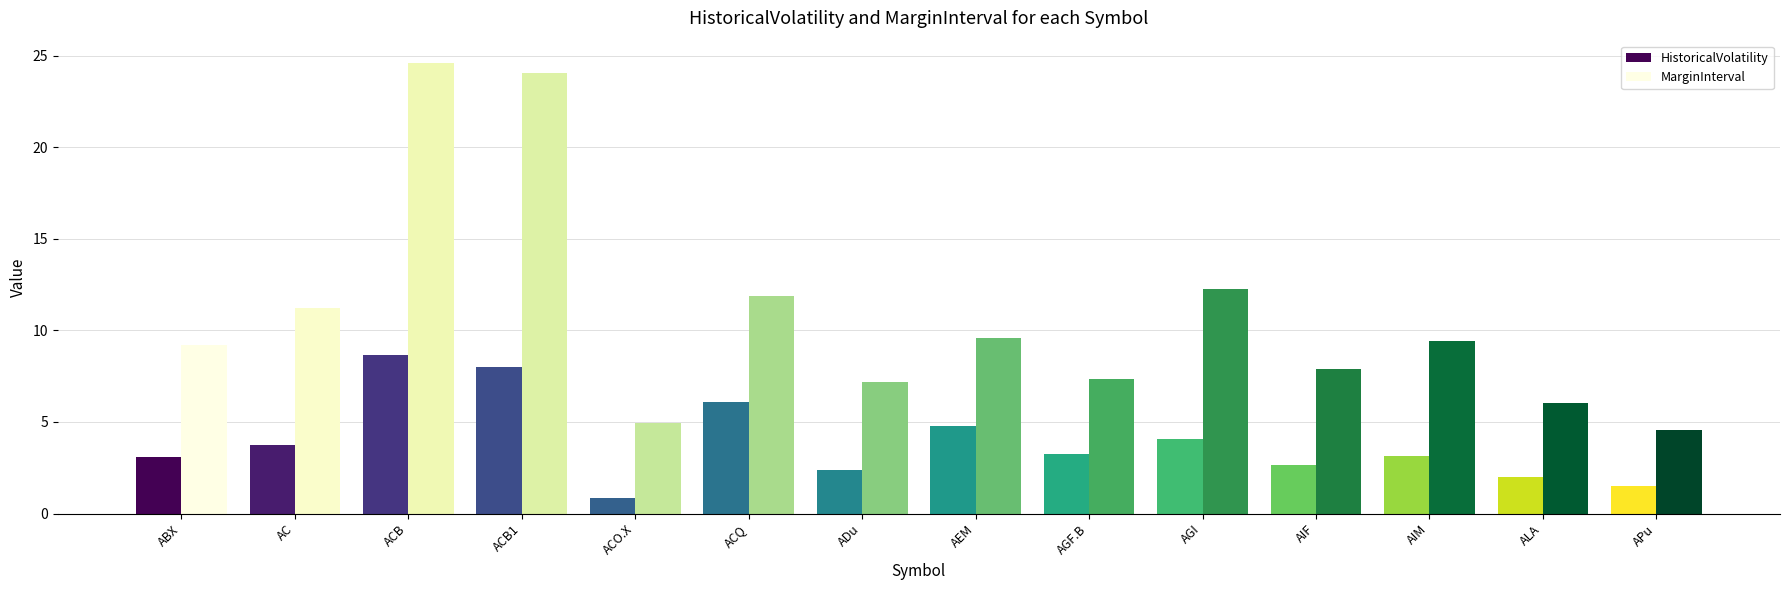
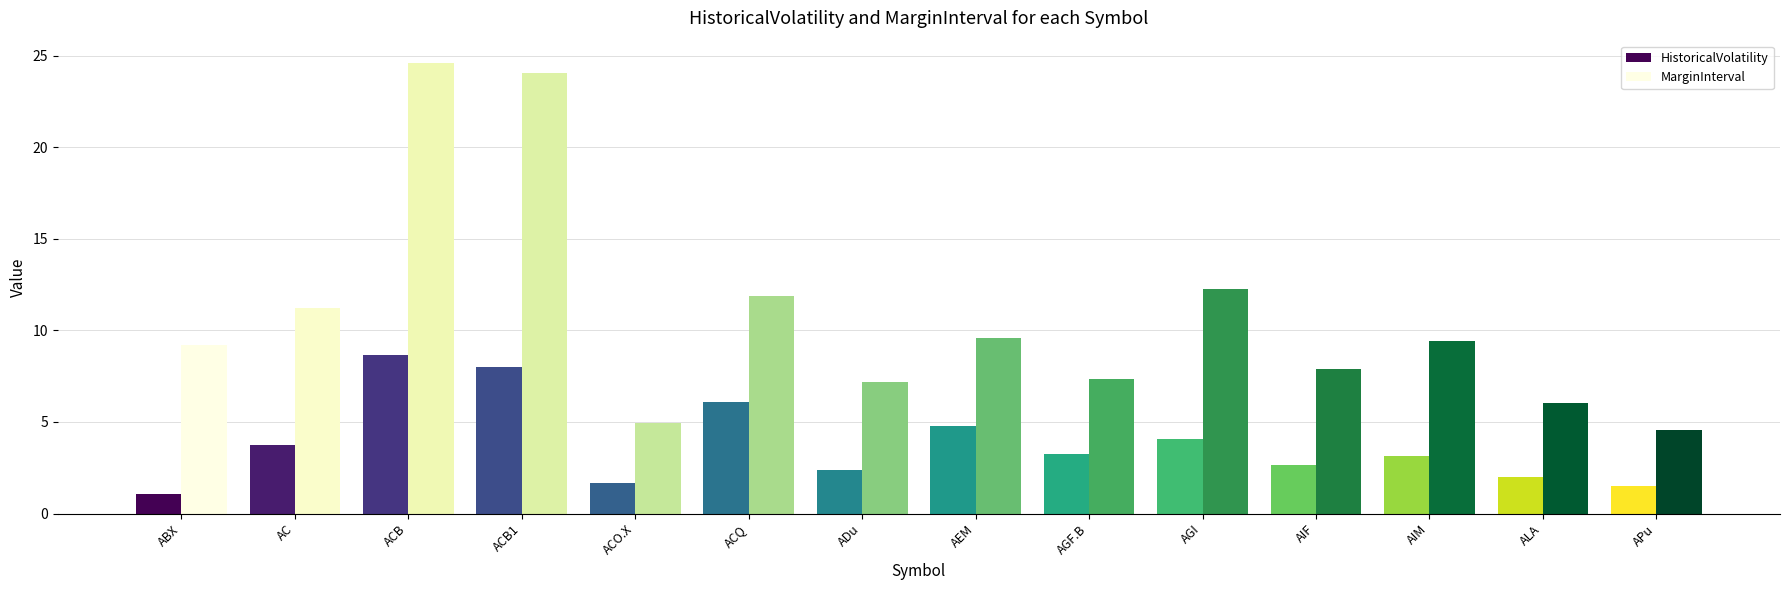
  {
    "HistoricalVolatility": {
-     "ABX": 3.1,
+     "ABX": 1.1,
      "AC": 3.7,
      "ACB": 8.7,
      "ACB1": 8.0,
-     "ACO.X": 0.8,
+     "ACO.X": 1.6,
      "ACQ": 6.1,
      "ADu": 2.4,
      "AEM": 4.8,
      "AGF.B": 3.3,
      "AGI": 4.1,
      "AIF": 2.6,
      "AIM": 3.1,
      "ALA": 2.0,
      "APu": 1.5
    },
    "MarginInterval": {
      "ABX": 9.2,
      "AC": 11.2,
      "ACB": 24.6,
      "ACB1": 24.1,
      "ACO.X": 4.9,
      "ACQ": 11.9,
      "ADu": 7.2,
      "AEM": 9.6,
      "AGF.B": 7.4,
      "AGI": 12.3,
      "AIF": 7.9,
      "AIM": 9.4,
      "ALA": 6.0,
      "APu": 4.6
    }
  }
